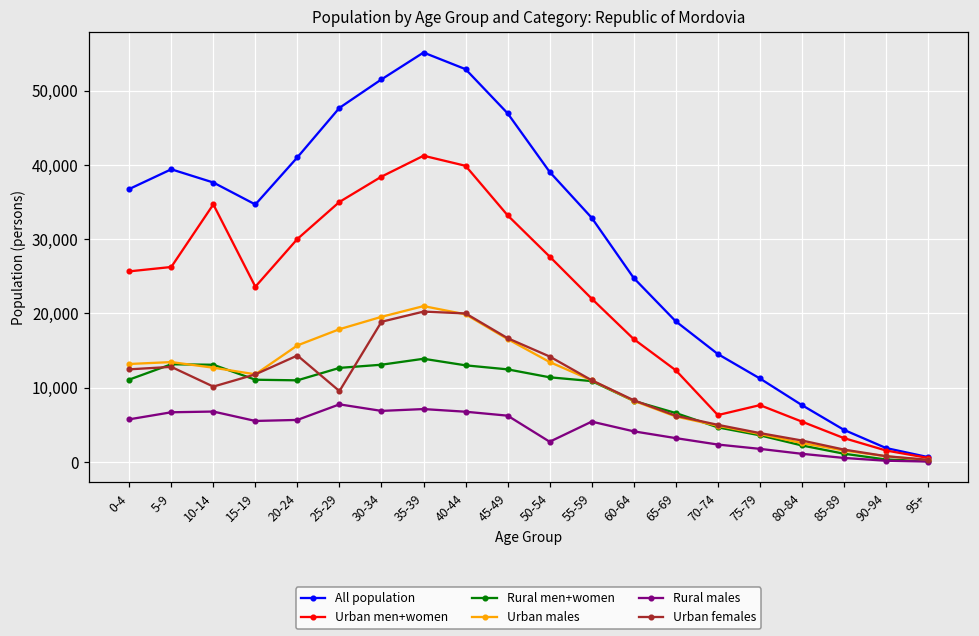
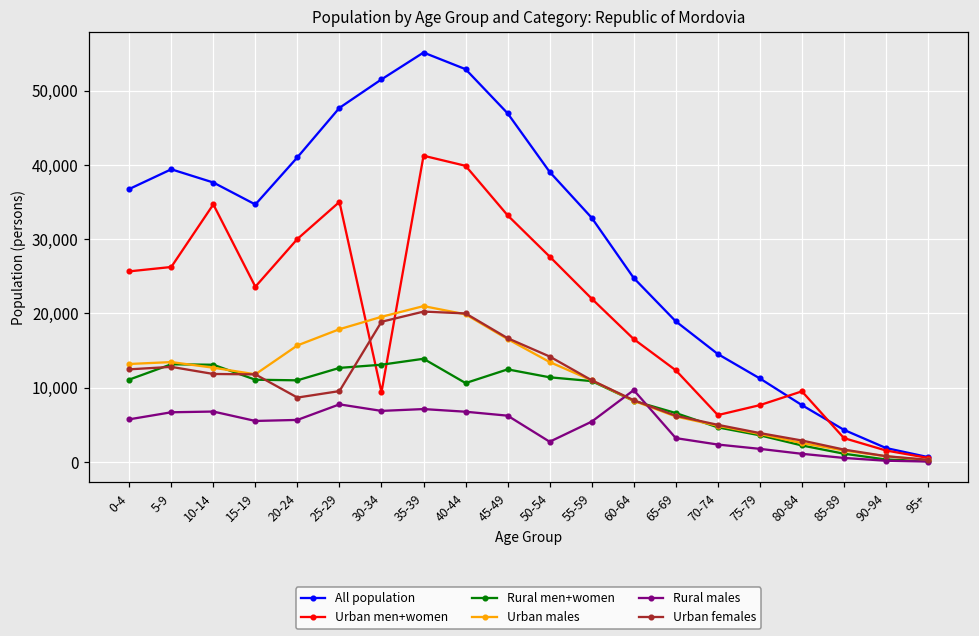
  {
    "All population": {
      "0-4": "37,000",
      "5-9": "39,000",
      "10-14": "38,000",
      "15-19": "35,000",
      "20-24": "41,000",
      "25-29": "48,000",
      "30-34": "52,000",
      "35-39": "55,000",
      "40-44": "53,000",
      "45-49": "47,000",
      "50-54": "39,000",
      "55-59": "33,000",
      "60-64": "25,000",
      "65-69": "19,000",
      "70-74": "15,000",
      "75-79": "11,000",
      "80-84": "8,000",
      "85-89": "4,000"
    },
    "Urban men+women": {
      "0-4": "26,000",
      "5-9": "26,000",
      "10-14": "35,000",
      "15-19": "24,000",
      "20-24": "30,000",
      "25-29": "35,000",
-     "30-34": "38,000",
+     "30-34": "9,000",
      "35-39": "41,000",
      "40-44": "40,000",
      "45-49": "33,000",
      "50-54": "28,000",
      "55-59": "22,000",
      "60-64": "17,000",
      "65-69": "12,000",
      "70-74": "6,000",
      "75-79": "8,000",
-     "80-84": "5,000",
+     "80-84": "10,000",
      "85-89": "3,000"
    },
    "Rural men+women": {
      "0-4": "11,000",
      "10-14": "13,000",
      "15-19": "11,000",
      "20-24": "11,000",
      "25-29": "13,000",
      "30-34": "13,000",
      "35-39": "14,000",
-     "40-44": "13,000",
+     "40-44": "11,000",
      "45-49": "12,000",
      "50-54": "11,000",
      "85-89": "1,000"
    },
    "Urban males": {
      "0-4": "13,000",
      "10-14": "13,000",
      "20-24": "16,000",
      "25-29": "18,000",
      "30-34": "20,000",
      "35-39": "21,000",
      "50-54": "13,000"
    },
    "Rural males": {
      "0-4": "6,000",
      "5-9": "7,000",
      "10-14": "7,000",
      "15-19": "6,000",
      "20-24": "6,000",
      "25-29": "8,000",
      "30-34": "7,000",
      "35-39": "7,000",
      "40-44": "7,000",
      "45-49": "6,000",
      "50-54": "3,000",
      "55-59": "5,000",
-     "60-64": "4,000",
+     "60-64": "10,000",
      "65-69": "3,000",
      "70-74": "2,000",
      "75-79": "2,000",
      "80-84": "1,000",
      "85-89": "1,000"
    },
    "Urban females": {
      "0-4": "12,000",
-     "10-14": "10,000",
-     "20-24": "14,000",
+     "10-14": "12,000",
+     "20-24": "9,000",
      "25-29": "10,000",
      "30-34": "19,000",
      "35-39": "20,000",
      "50-54": "14,000"
    }
  }
